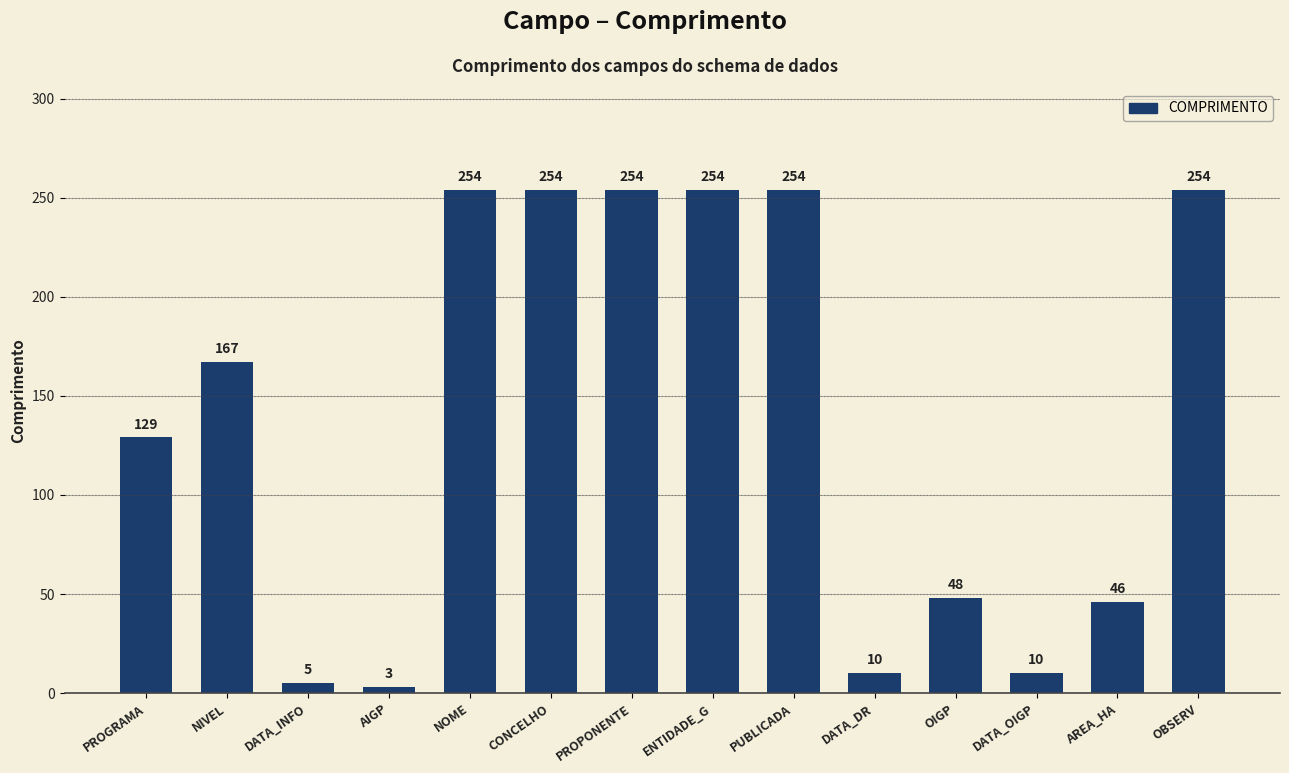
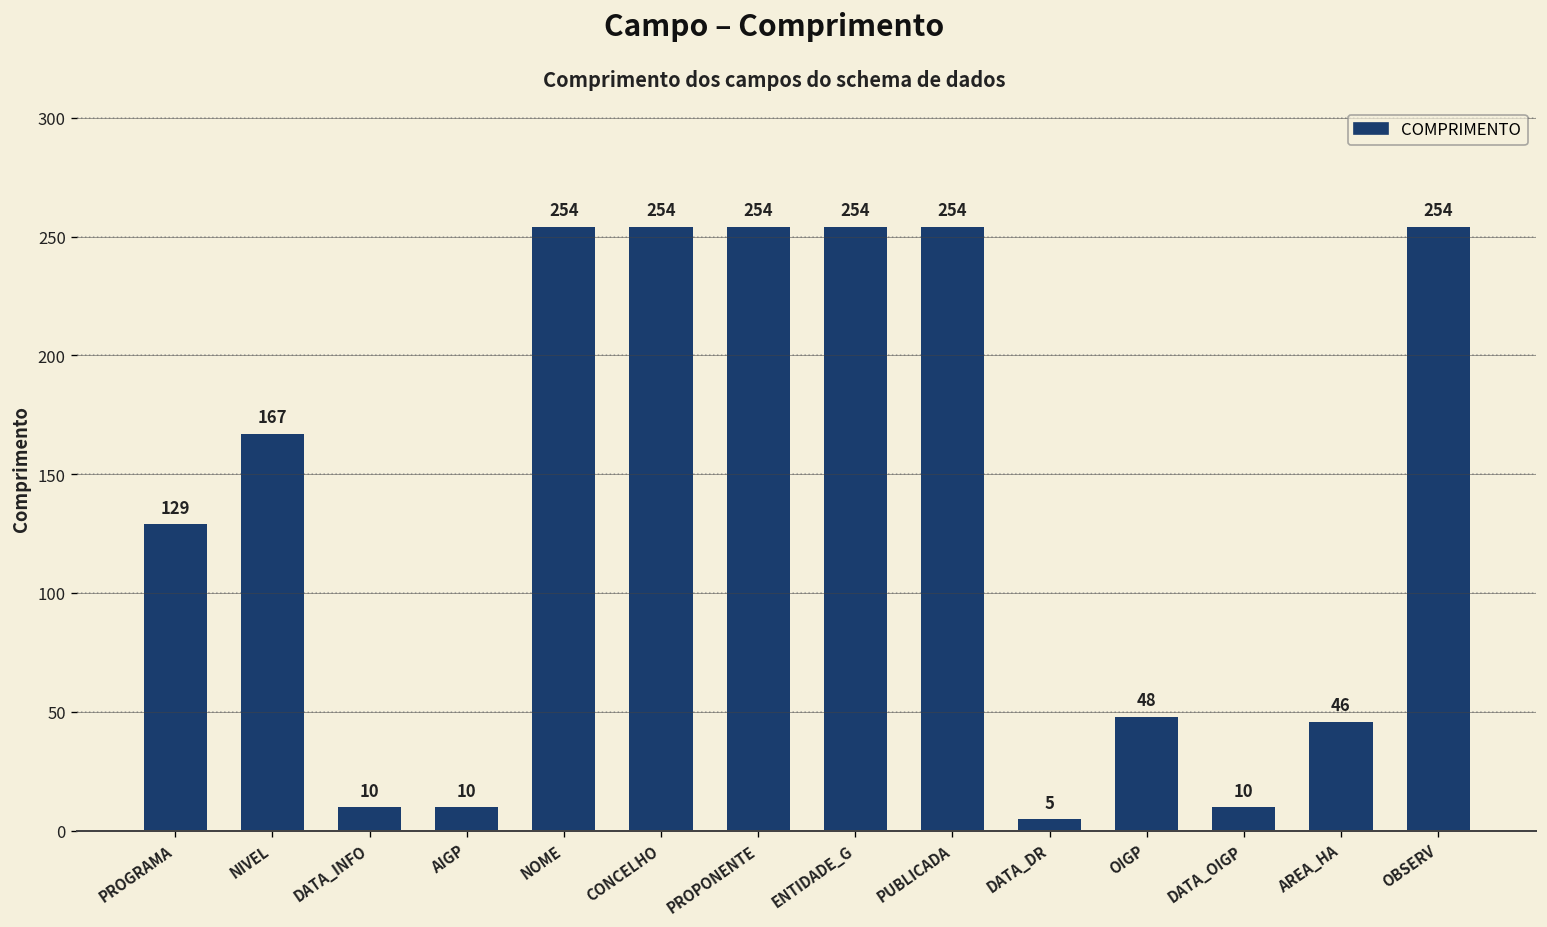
  {
    "PROGRAMA": 129,
    "NIVEL": 167,
-   "DATA_INFO": 5,
-   "AIGP": 3,
+   "DATA_INFO": 10,
+   "AIGP": 10,
    "NOME": 254,
    "CONCELHO": 254,
    "PROPONENTE": 254,
    "ENTIDADE_G": 254,
    "PUBLICADA": 254,
-   "DATA_DR": 10,
+   "DATA_DR": 5,
    "OIGP": 48,
    "DATA_OIGP": 10,
    "AREA_HA": 46,
    "OBSERV": 254
  }
